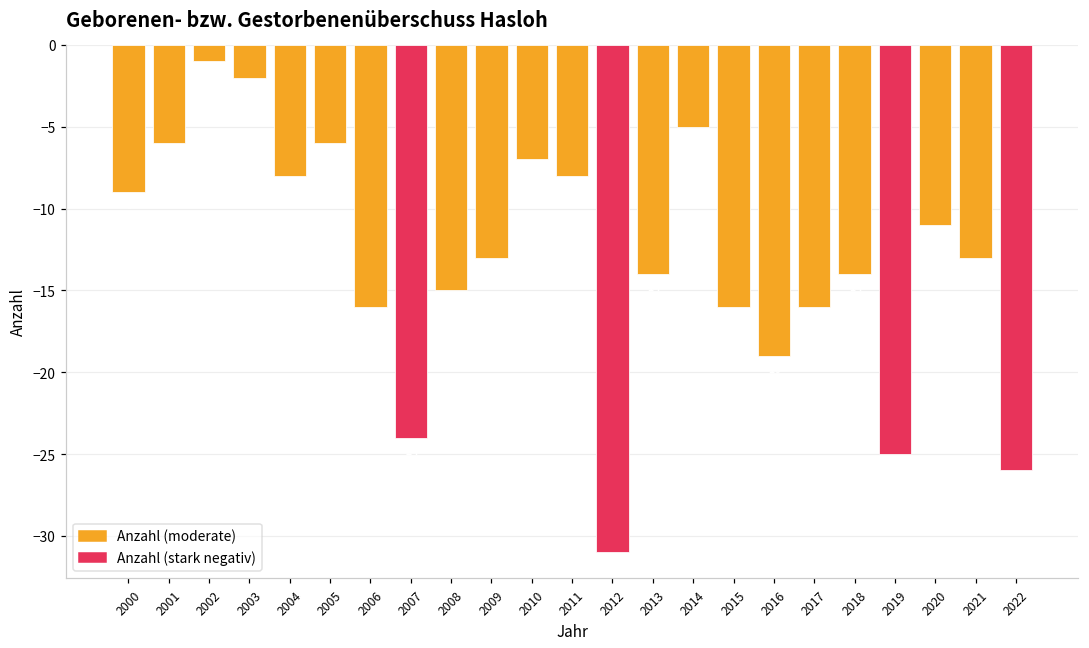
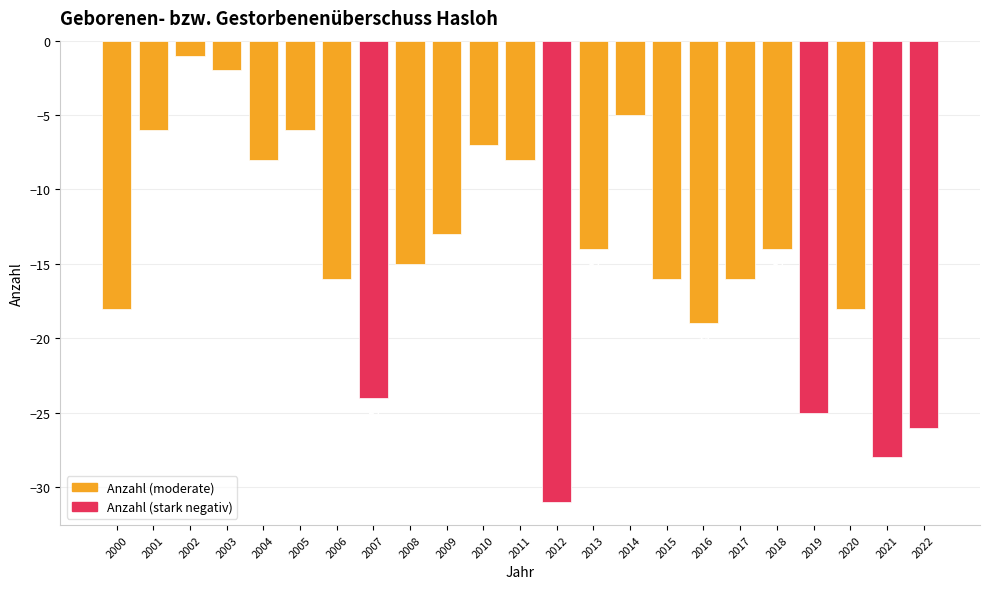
  {
-   "2000": -9,
+   "2000": -18,
    "2001": -6,
    "2002": -1,
    "2003": -2,
    "2004": -8,
    "2005": -6,
    "2006": -16,
    "2007": -24,
    "2008": -15,
    "2009": -13,
    "2010": -7,
    "2011": -8,
    "2012": -31,
    "2013": -14,
    "2014": -5,
    "2015": -16,
    "2016": -19,
    "2017": -16,
    "2018": -14,
    "2019": -25,
-   "2020": -11,
-   "2021": -13,
+   "2020": -18,
+   "2021": -28,
    "2022": -26
  }
